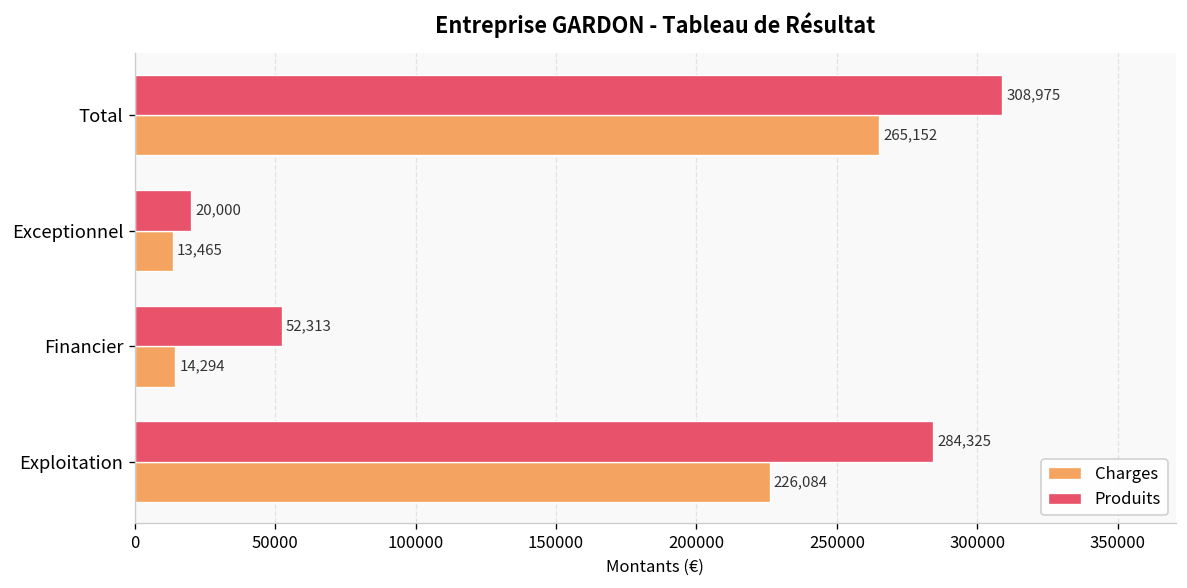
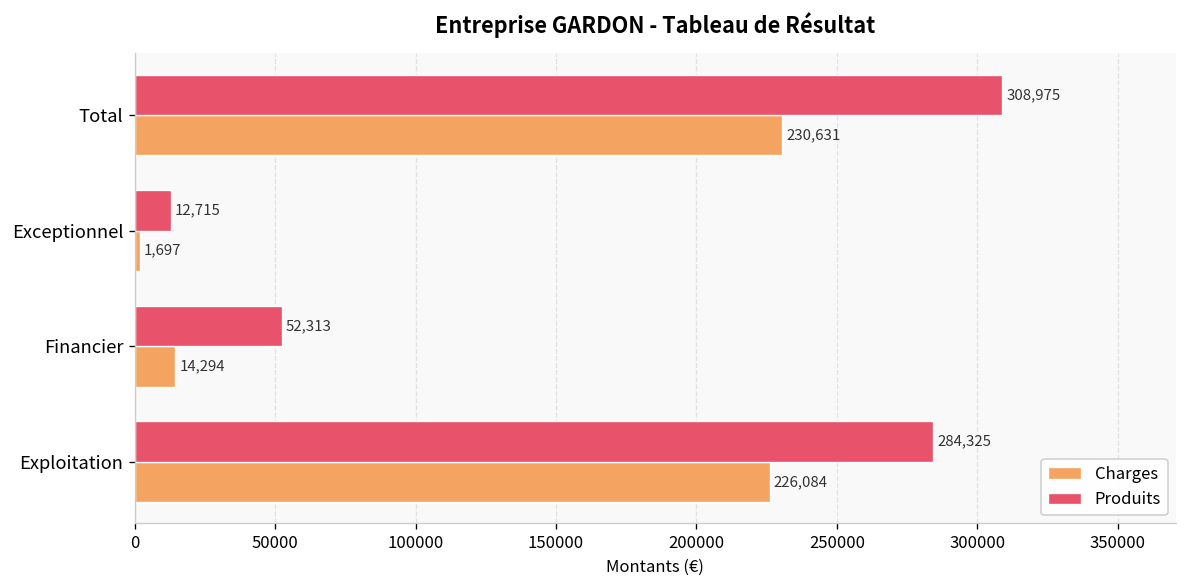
  {
    "Charges": {
-     "Total": "265,152",
-     "Exceptionnel": "13,465",
+     "Total": "230,631",
+     "Exceptionnel": "1,697",
      "Financier": "14,294",
      "Exploitation": "226,084"
    },
    "Produits": {
      "Total": "308,975",
-     "Exceptionnel": "20,000",
+     "Exceptionnel": "12,715",
      "Financier": "52,313",
      "Exploitation": "284,325"
    }
  }
